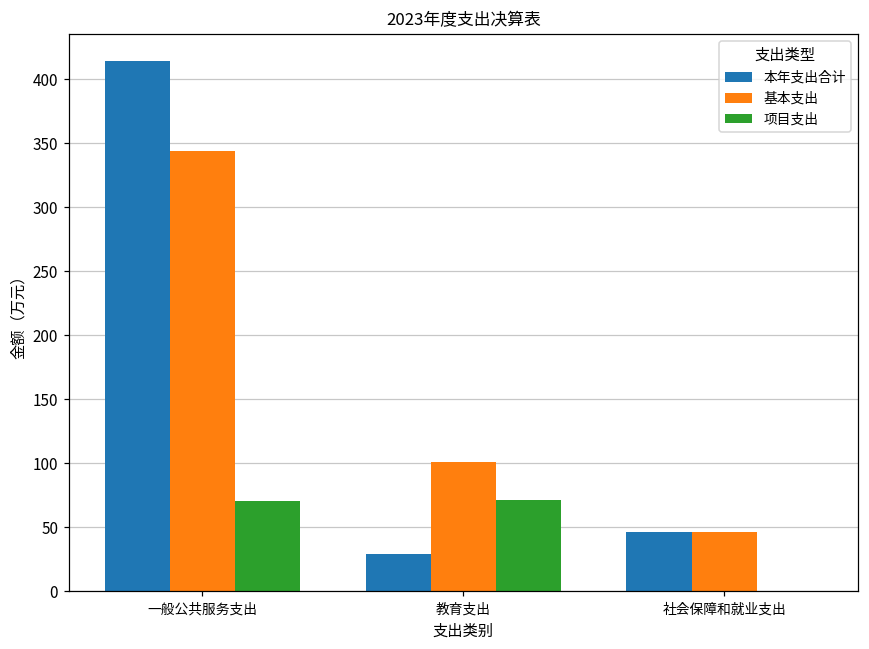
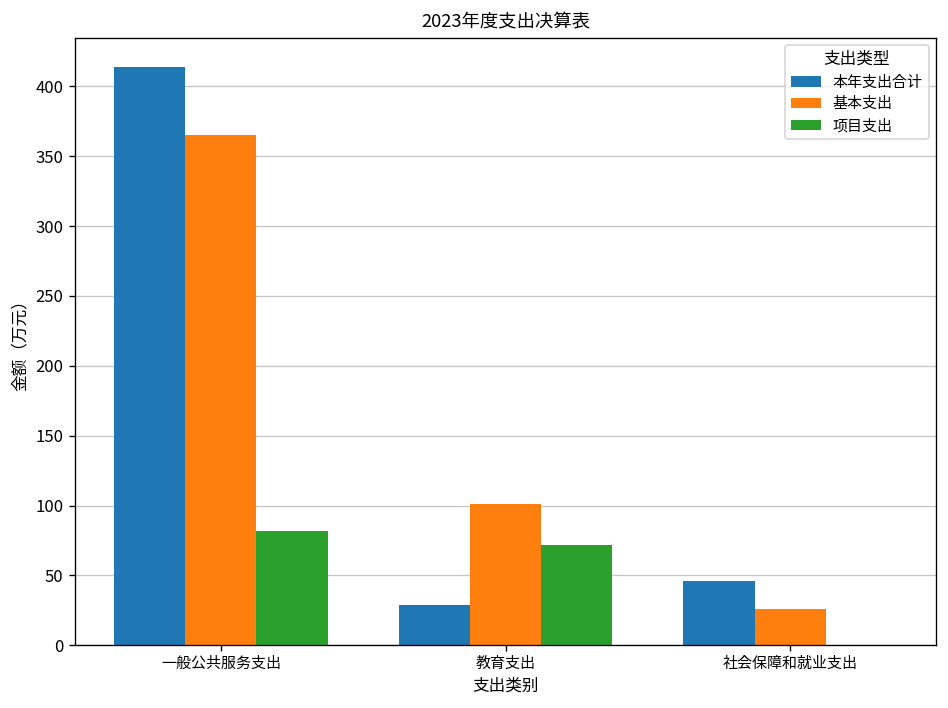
  {
    "本年支出合计": {
      "一般公共服务支出": 414,
      "教育支出": 29,
      "社会保障和就业支出": 46
    },
    "基本支出": {
-     "一般公共服务支出": 344,
+     "一般公共服务支出": 365,
      "教育支出": 101,
-     "社会保障和就业支出": 46
+     "社会保障和就业支出": 26
    },
    "项目支出": {
-     "一般公共服务支出": 71,
+     "一般公共服务支出": 82,
      "教育支出": 71,
      "社会保障和就业支出": 0
    }
  }
